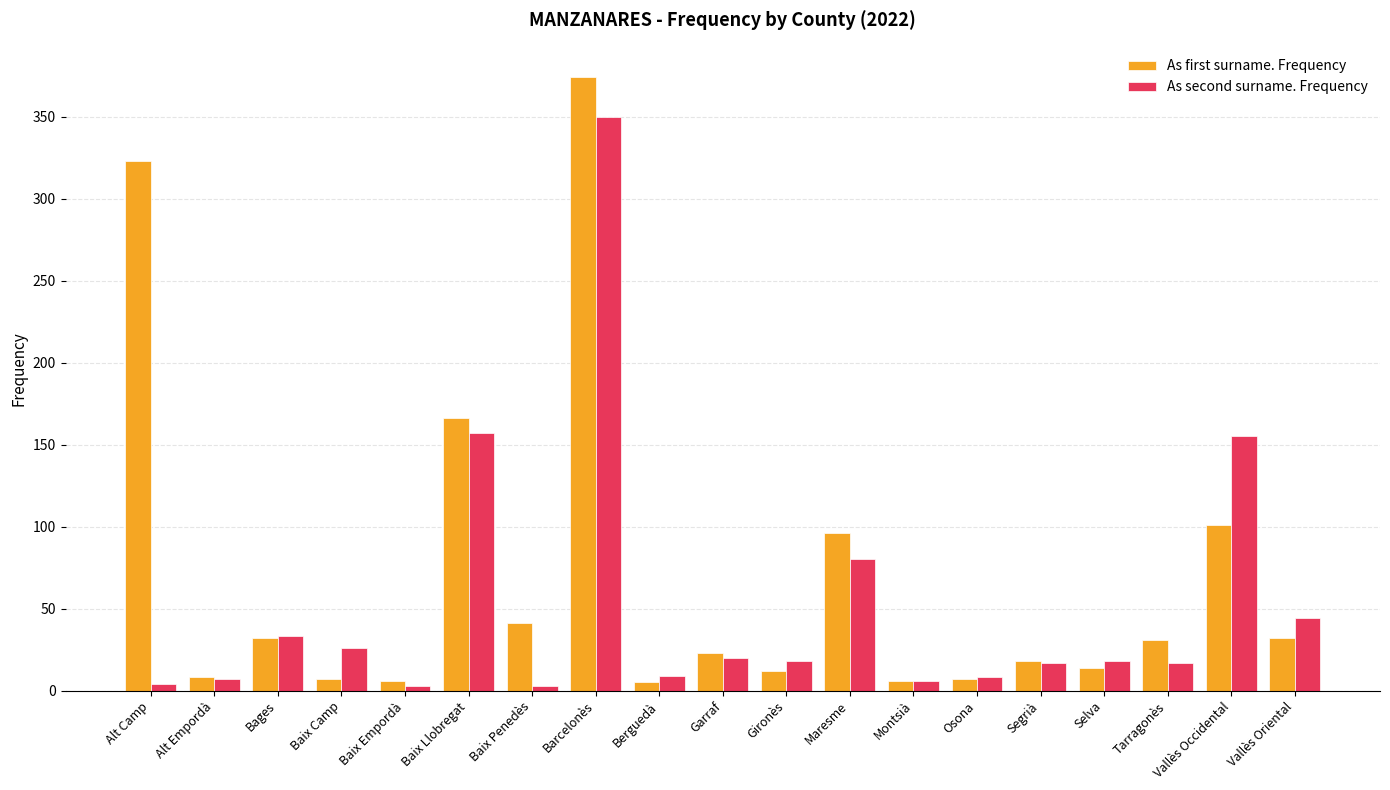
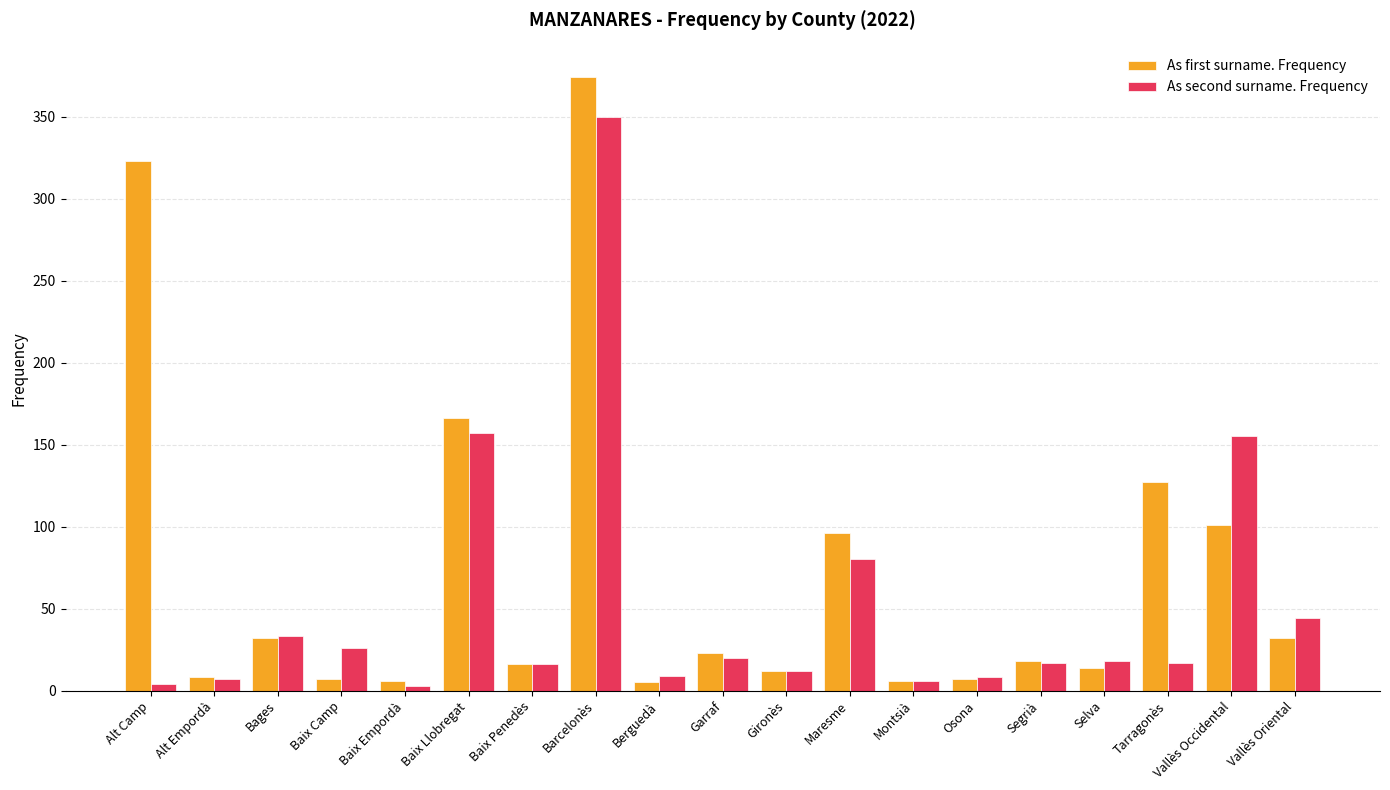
  {
    "As first surname. Frequency": {
      "Alt Camp": 323,
      "Alt Empordà": 8,
      "Bages": 32,
      "Baix Camp": 7,
      "Baix Empordà": 6,
      "Baix Llobregat": 166,
-     "Baix Penedès": 41,
+     "Baix Penedès": 16,
      "Barcelonès": 374,
      "Berguedà": 5,
      "Garraf": 23,
      "Gironès": 12,
      "Maresme": 96,
      "Montsià": 6,
      "Osona": 7,
      "Segrià": 18,
      "Selva": 14,
-     "Tarragonès": 31,
+     "Tarragonès": 127,
      "Vallès Occidental": 101,
      "Vallès Oriental": 32
    },
    "As second surname. Frequency": {
      "Alt Camp": 4,
      "Alt Empordà": 7,
      "Bages": 33,
      "Baix Camp": 26,
      "Baix Empordà": 3,
      "Baix Llobregat": 157,
-     "Baix Penedès": 3,
+     "Baix Penedès": 16,
      "Barcelonès": 350,
      "Berguedà": 9,
      "Garraf": 20,
-     "Gironès": 18,
+     "Gironès": 12,
      "Maresme": 80,
      "Montsià": 6,
      "Osona": 8,
      "Segrià": 17,
      "Selva": 18,
      "Tarragonès": 17,
      "Vallès Occidental": 155,
      "Vallès Oriental": 44
    }
  }
